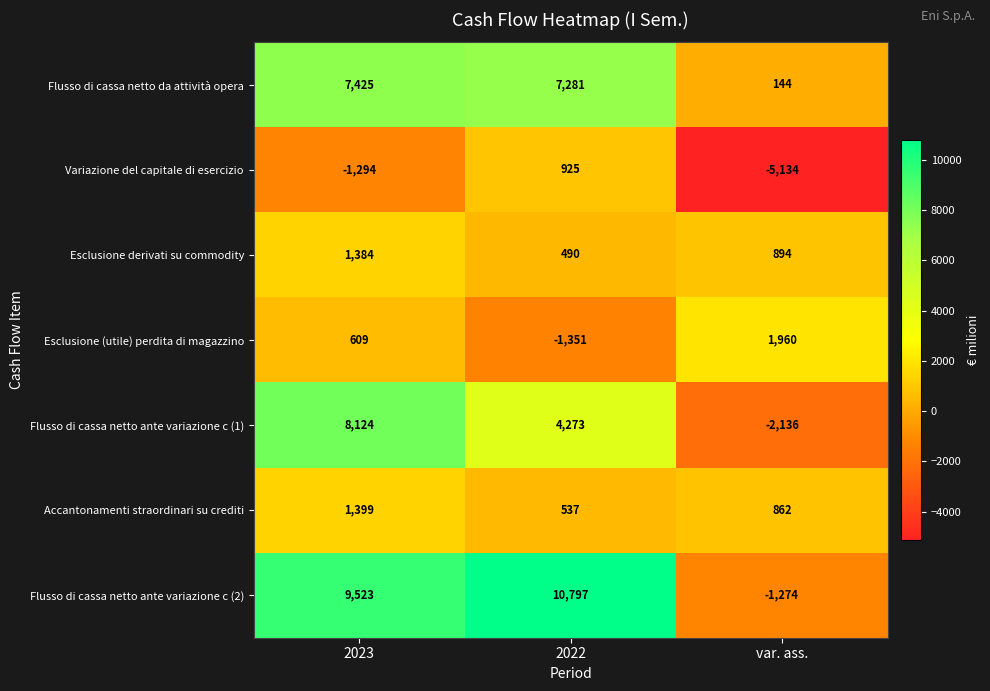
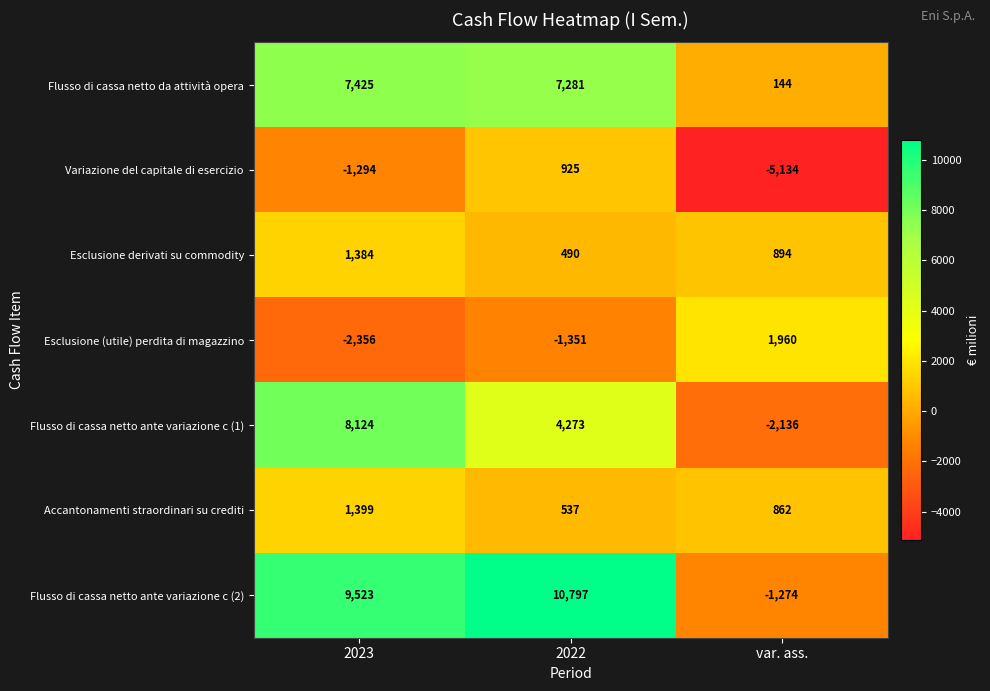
  {
    "Flusso di cassa netto da attività opera": {
      "2023": "7,425",
      "2022": "7,281",
      "var. ass.": "144"
    },
    "Variazione del capitale di esercizio": {
      "2023": "-1,294",
      "2022": "925",
      "var. ass.": "-5,134"
    },
    "Esclusione derivati su commodity": {
      "2023": "1,384",
      "2022": "490",
      "var. ass.": "894"
    },
    "Esclusione (utile) perdita di magazzino": {
-     "2023": "609",
+     "2023": "-2,356",
      "2022": "-1,351",
      "var. ass.": "1,960"
    },
    "Flusso di cassa netto ante variazione c (1)": {
      "2023": "8,124",
      "2022": "4,273",
      "var. ass.": "-2,136"
    },
    "Accantonamenti straordinari su crediti": {
      "2023": "1,399",
      "2022": "537",
      "var. ass.": "862"
    },
    "Flusso di cassa netto ante variazione c (2)": {
      "2023": "9,523",
      "2022": "10,797",
      "var. ass.": "-1,274"
    }
  }
